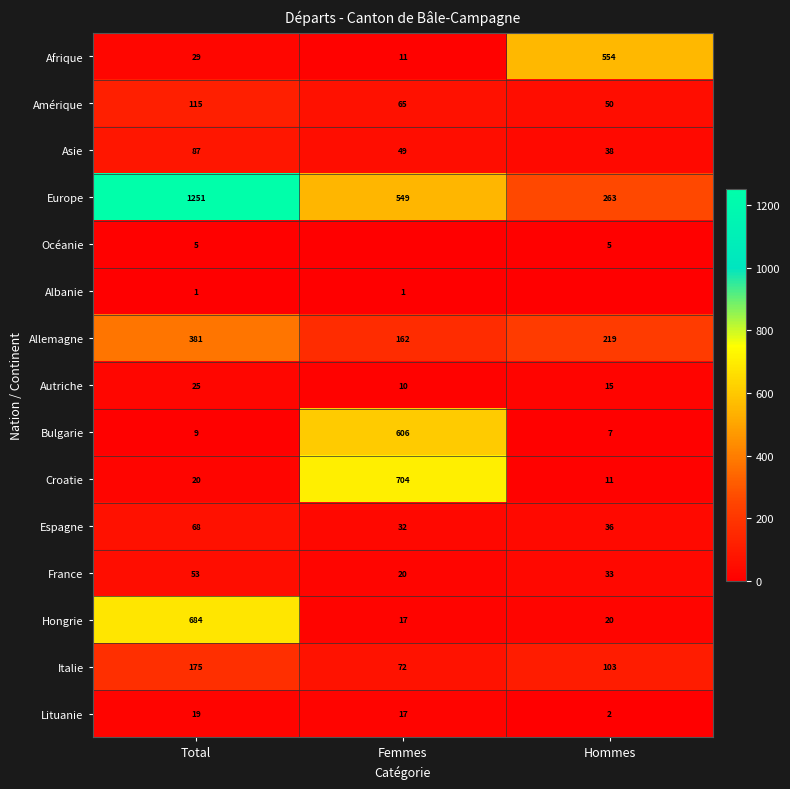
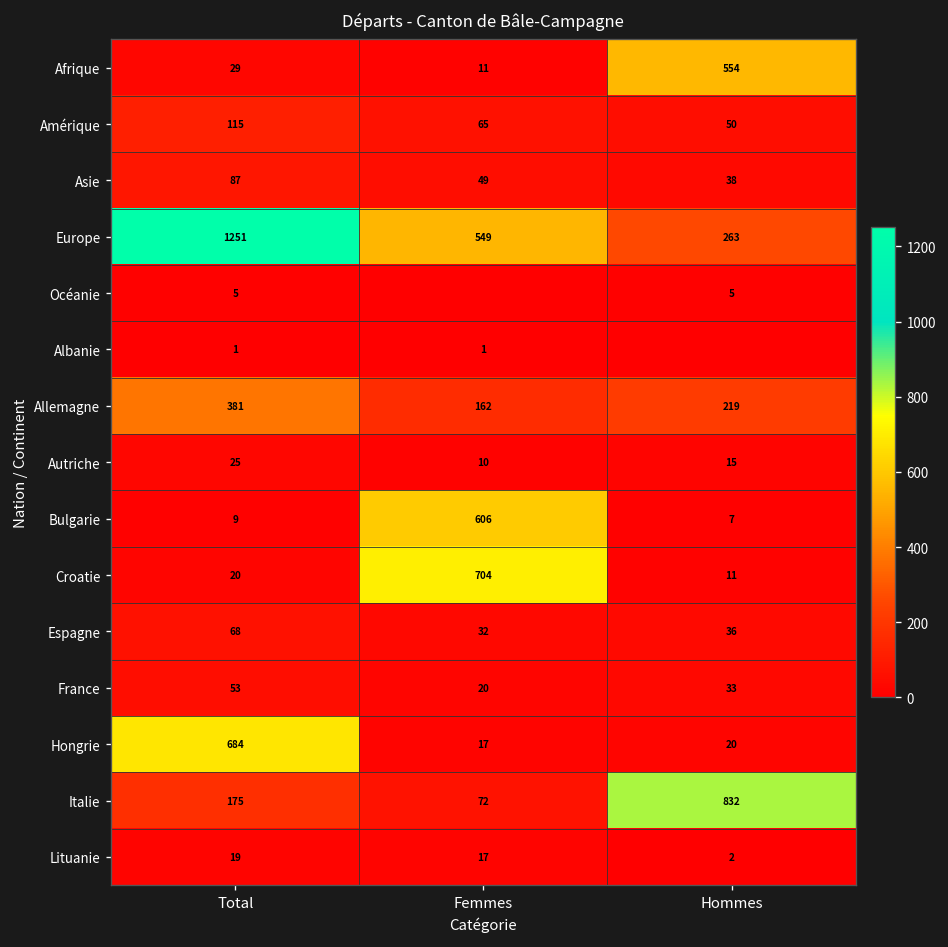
  {
    "Afrique": {
      "Total": 29,
      "Femmes": 11,
      "Hommes": 554
    },
    "Amérique": {
      "Total": 115,
      "Femmes": 65,
      "Hommes": 50
    },
    "Asie": {
      "Total": 87,
      "Femmes": 49,
      "Hommes": 38
    },
    "Europe": {
      "Total": 1251,
      "Femmes": 549,
      "Hommes": 263
    },
    "Océanie": {
      "Total": 5,
      "Hommes": 5
    },
    "Albanie": {
      "Total": 1,
      "Femmes": 1
    },
    "Allemagne": {
      "Total": 381,
      "Femmes": 162,
      "Hommes": 219
    },
    "Autriche": {
      "Total": 25,
      "Femmes": 10,
      "Hommes": 15
    },
    "Bulgarie": {
      "Total": 9,
      "Femmes": 606,
      "Hommes": 7
    },
    "Croatie": {
      "Total": 20,
      "Femmes": 704,
      "Hommes": 11
    },
    "Espagne": {
      "Total": 68,
      "Femmes": 32,
      "Hommes": 36
    },
    "France": {
      "Total": 53,
      "Femmes": 20,
      "Hommes": 33
    },
    "Hongrie": {
      "Total": 684,
      "Femmes": 17,
      "Hommes": 20
    },
    "Italie": {
      "Total": 175,
      "Femmes": 72,
-     "Hommes": 103
+     "Hommes": 832
    },
    "Lituanie": {
      "Total": 19,
      "Femmes": 17,
      "Hommes": 2
    }
  }
